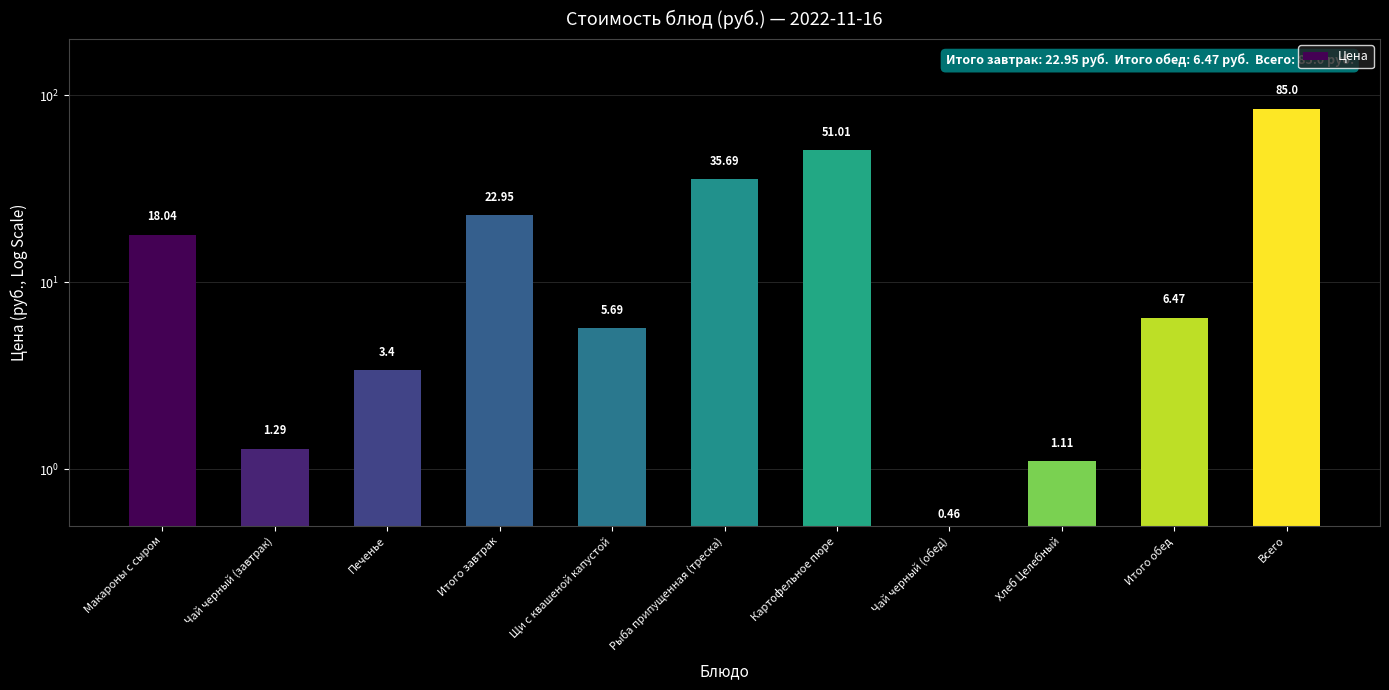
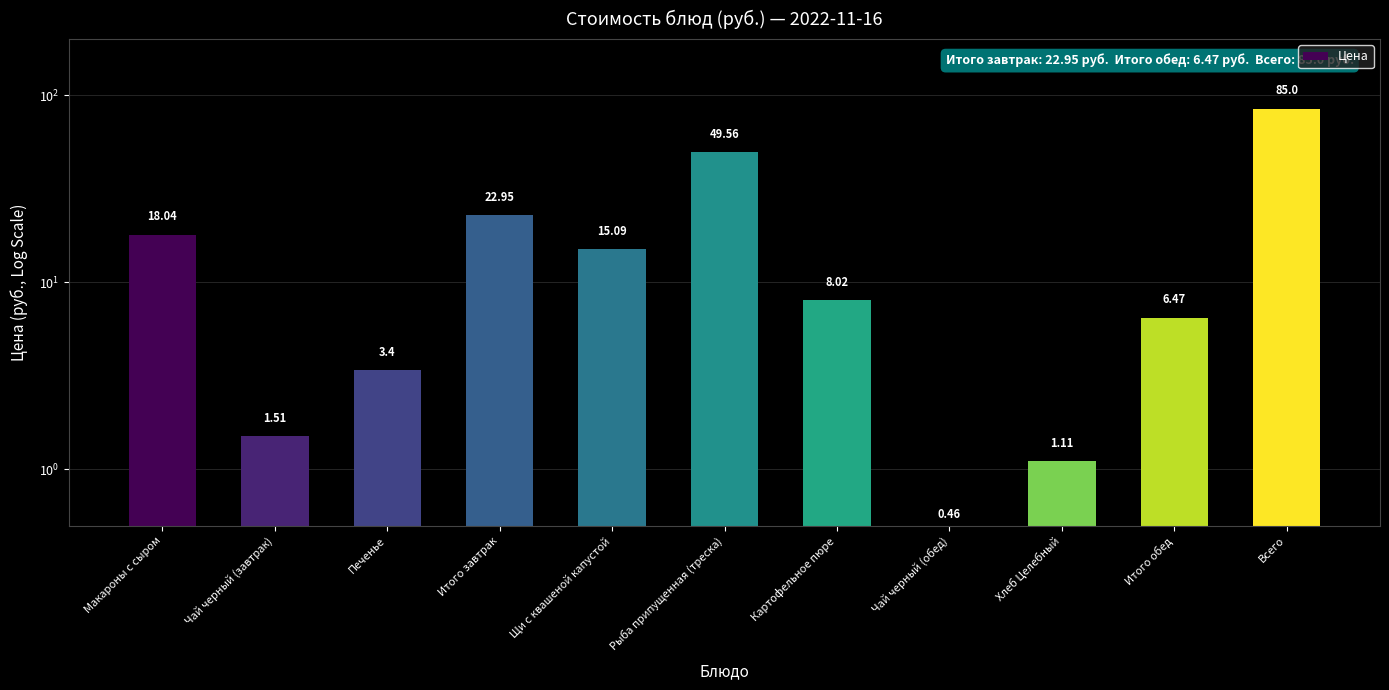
  {
    "Макароны с сыром": 18.04,
-   "Чай черный (завтрак)": 1.29,
+   "Чай черный (завтрак)": 1.51,
    "Печенье": 3.4,
    "Итого завтрак": 22.95,
-   "Щи с квашеной капустой": 5.69,
-   "Рыба припущенная (треска)": 35.69,
-   "Картофельное пюре": 51.01,
+   "Щи с квашеной капустой": 15.09,
+   "Рыба припущенная (треска)": 49.56,
+   "Картофельное пюре": 8.02,
    "Хлеб Целебный": 1.11,
    "Итого обед": 6.47,
    "Всего": 85.0
  }
